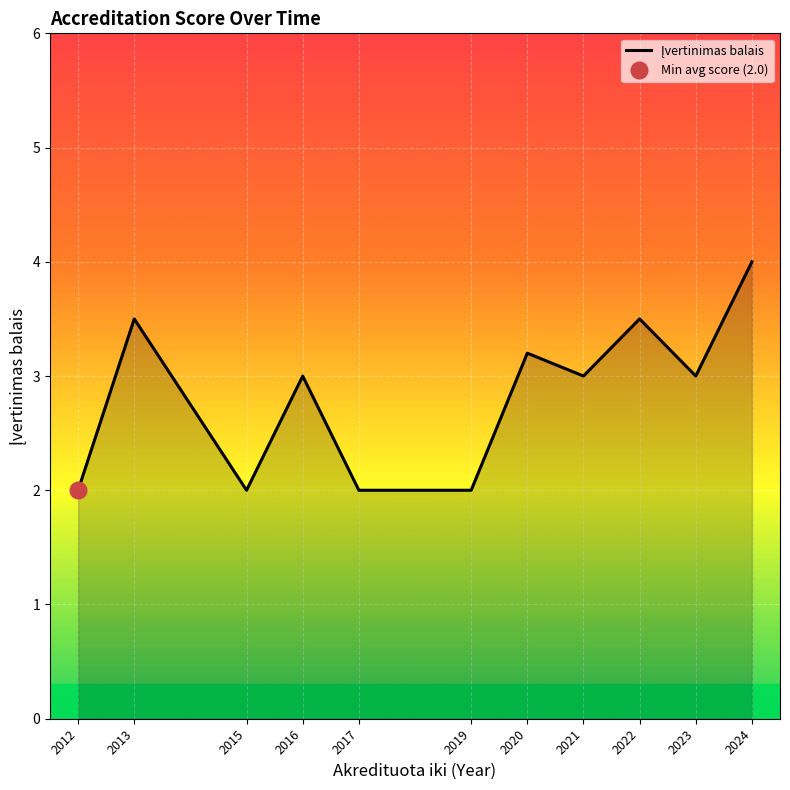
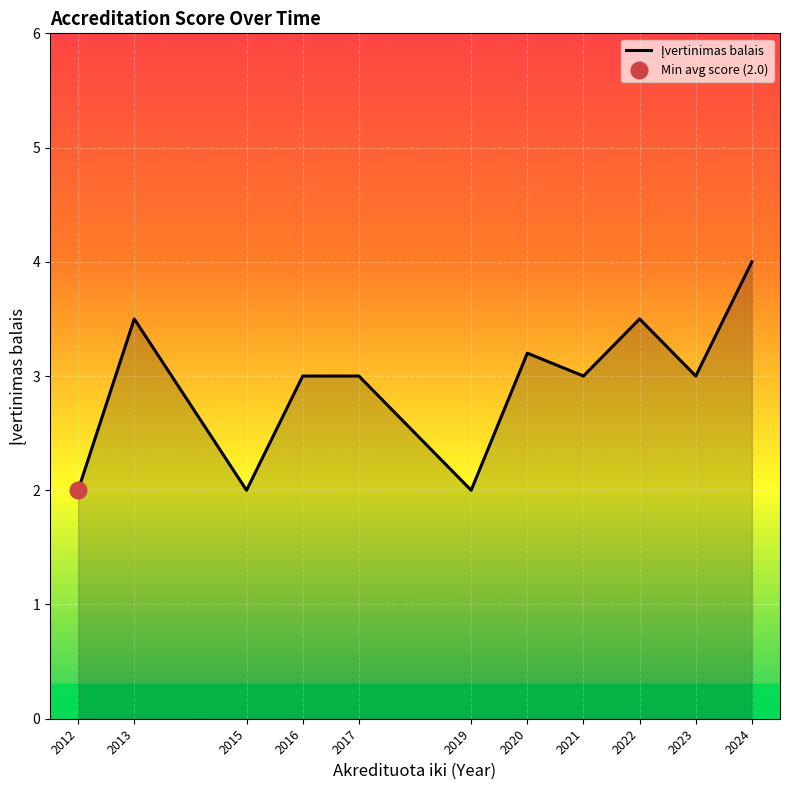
  {
    "Įvertinimas balais": {
      "2013": 3.50,
      "2015": 2,
      "2016": 3,
-     "2017": 2,
+     "2017": 3,
      "2019": 2,
      "2020": 3.20,
      "2021": 3,
      "2022": 3.50,
      "2023": 3,
      "2024": 4
    }
  }
